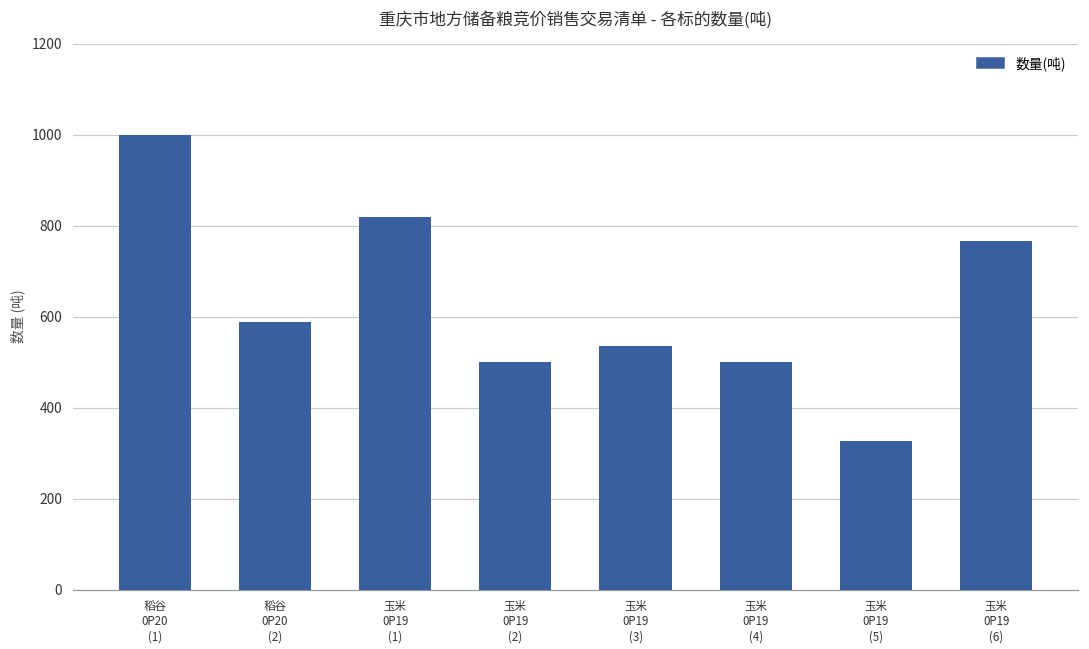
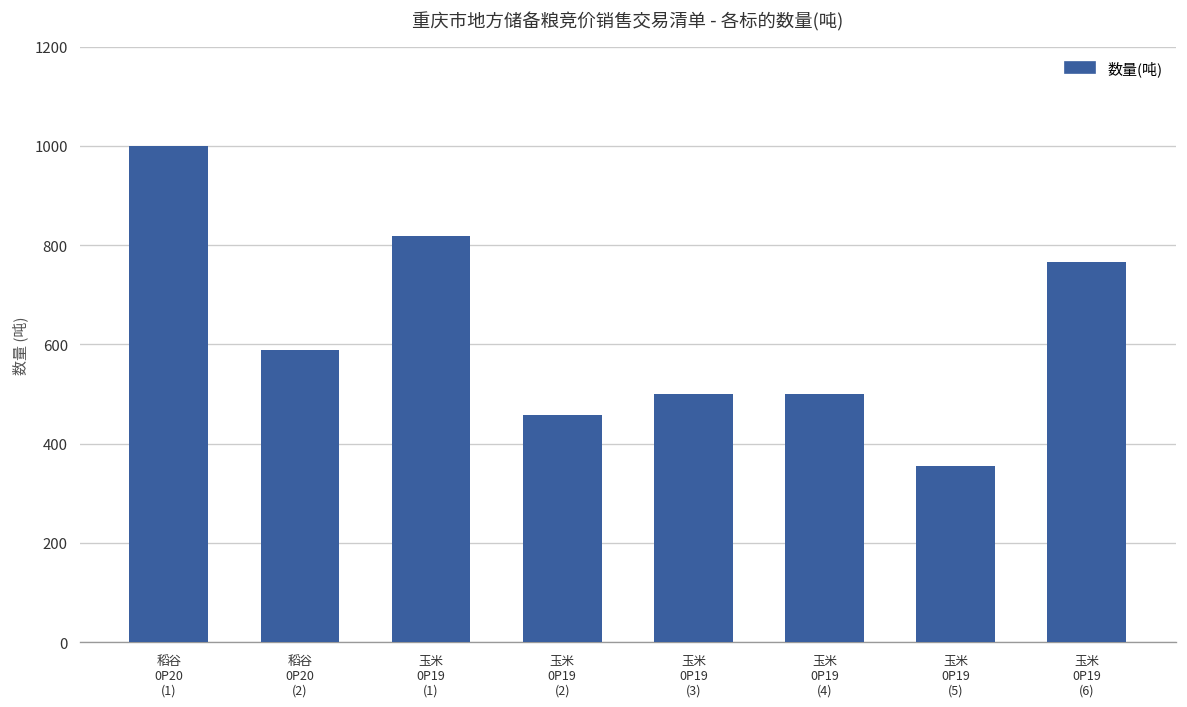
  {
    "稻谷 0P20 (1)": 1000,
    "稻谷 0P20 (2)": 590,
    "玉米 0P19 (1)": 820,
-   "玉米 0P19 (2)": 500,
-   "玉米 0P19 (3)": 540,
+   "玉米 0P19 (2)": 460,
+   "玉米 0P19 (3)": 500,
    "玉米 0P19 (4)": 500,
-   "玉米 0P19 (5)": 330,
+   "玉米 0P19 (5)": 360,
    "玉米 0P19 (6)": 770
  }
